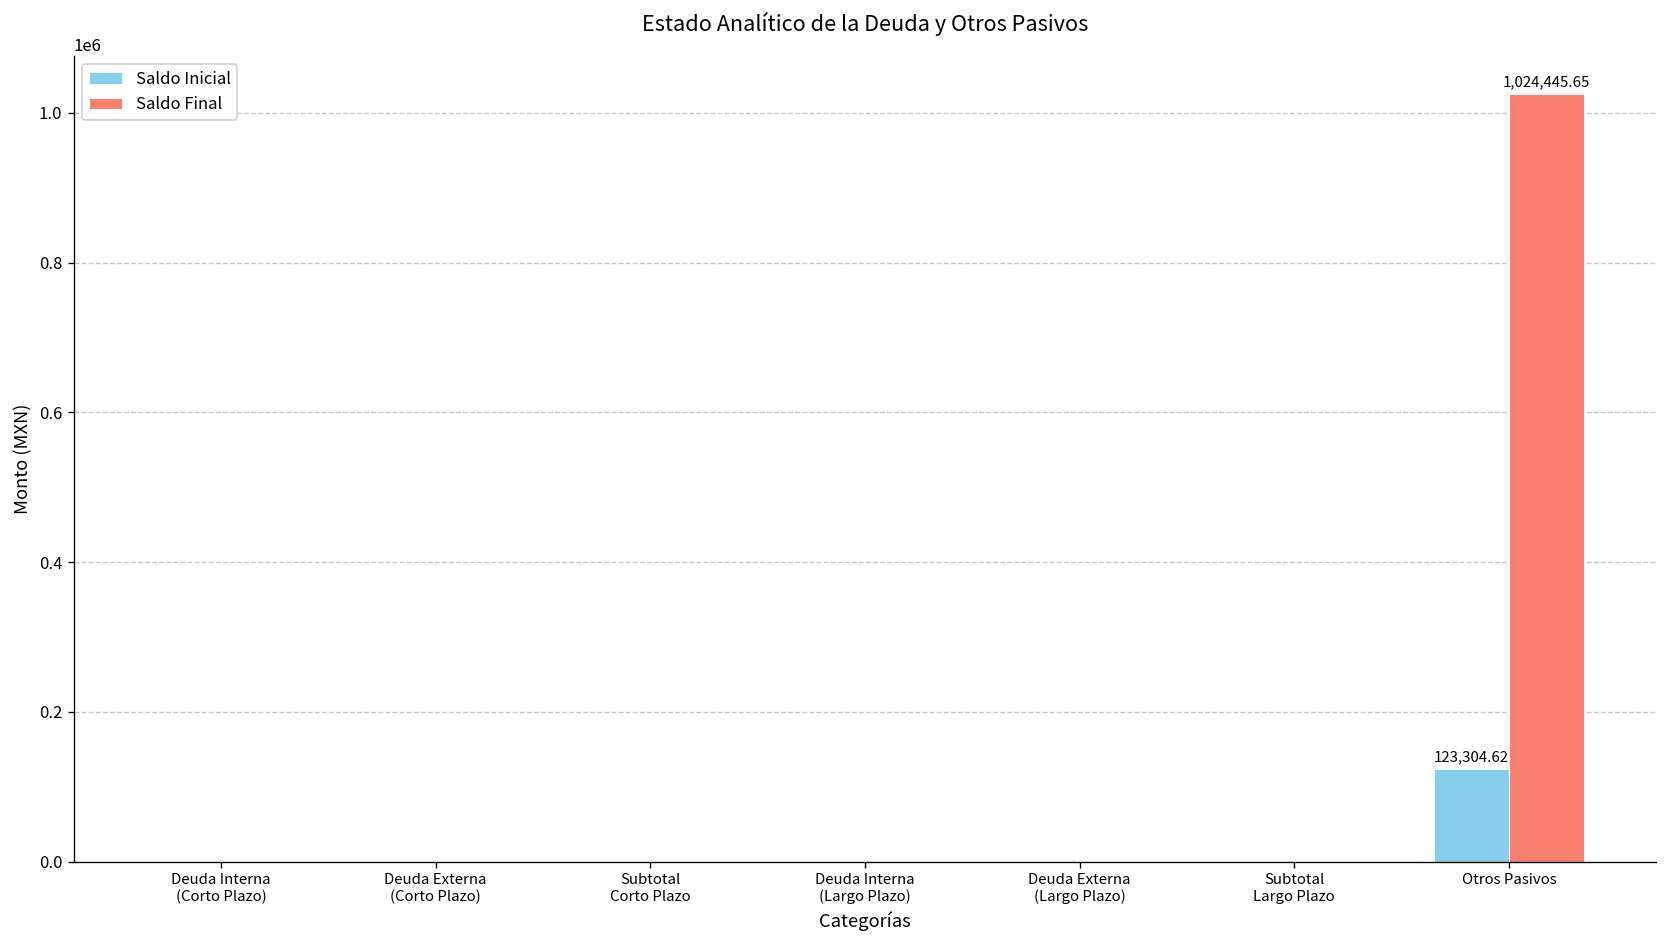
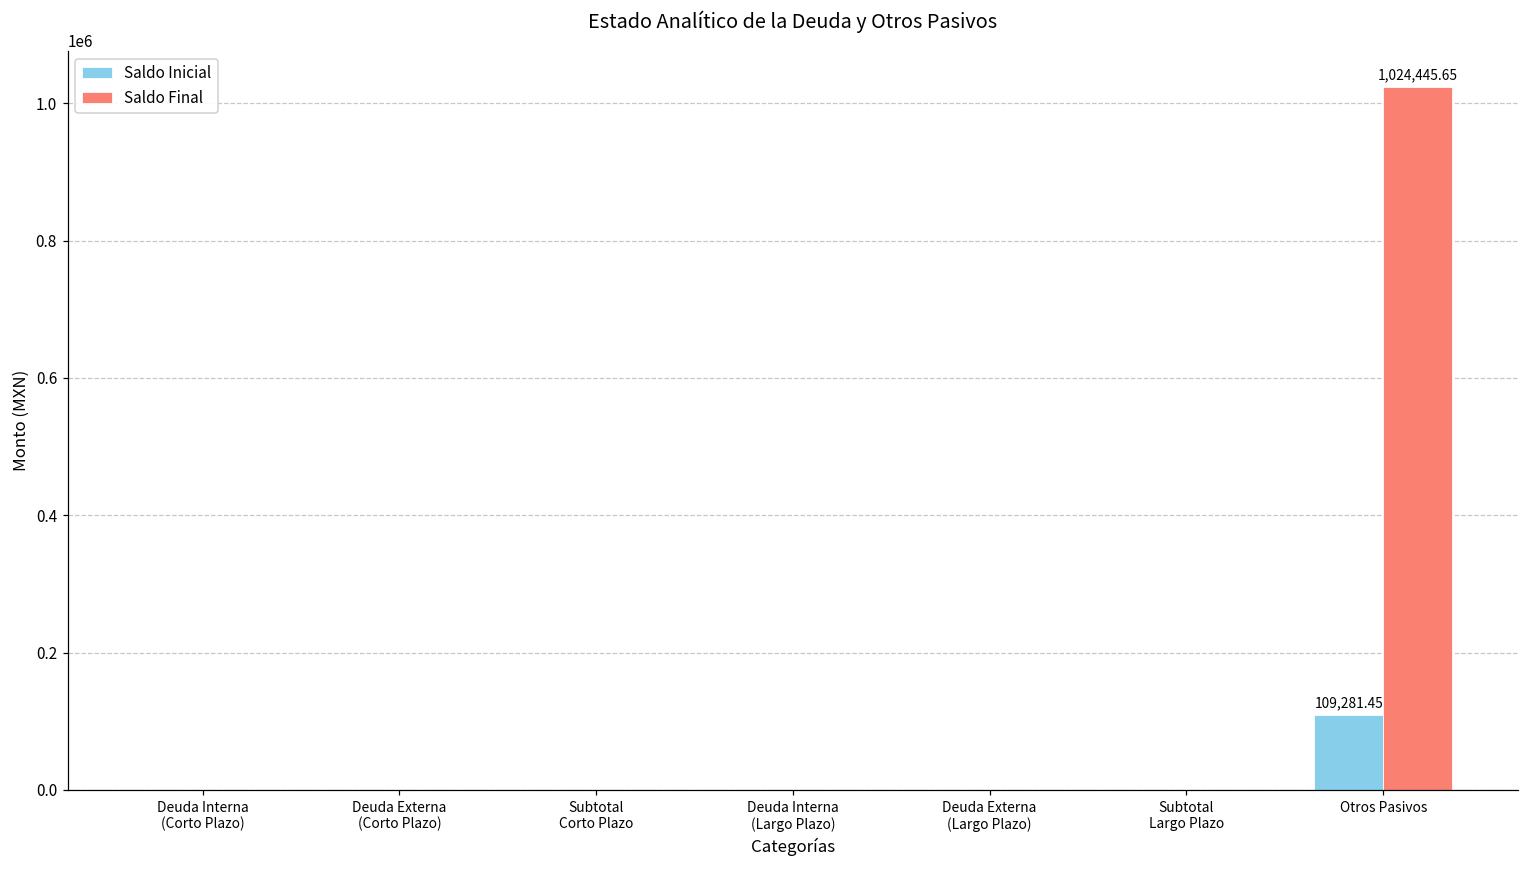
  {
    "Saldo Inicial": {
-     "Otros Pasivos": "123,304.62"
+     "Otros Pasivos": "109,281.45"
    },
    "Saldo Final": {
      "Otros Pasivos": "1,024,445.65"
    }
  }
